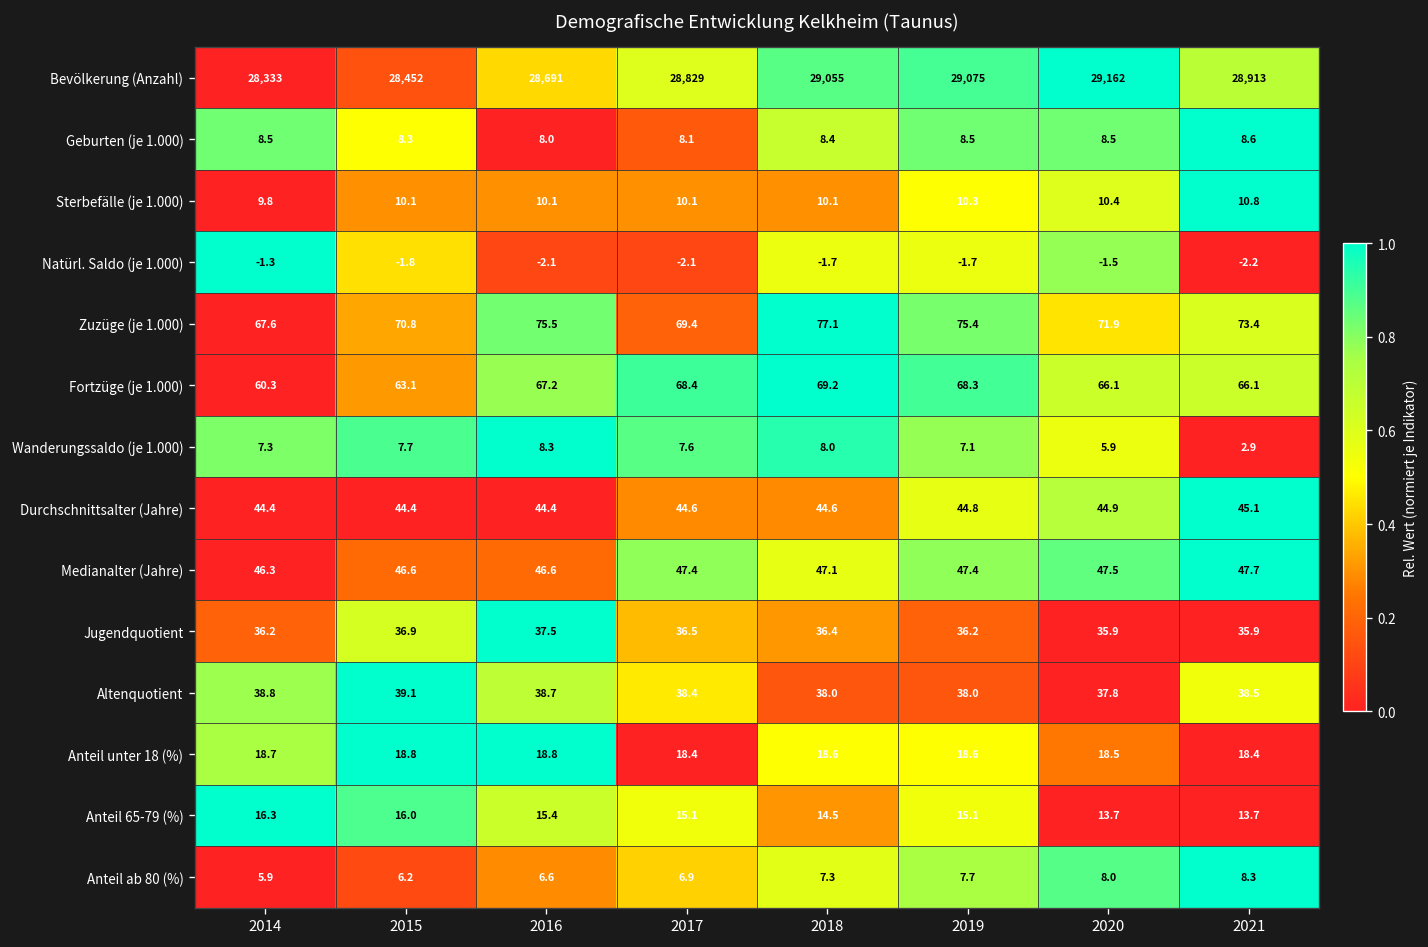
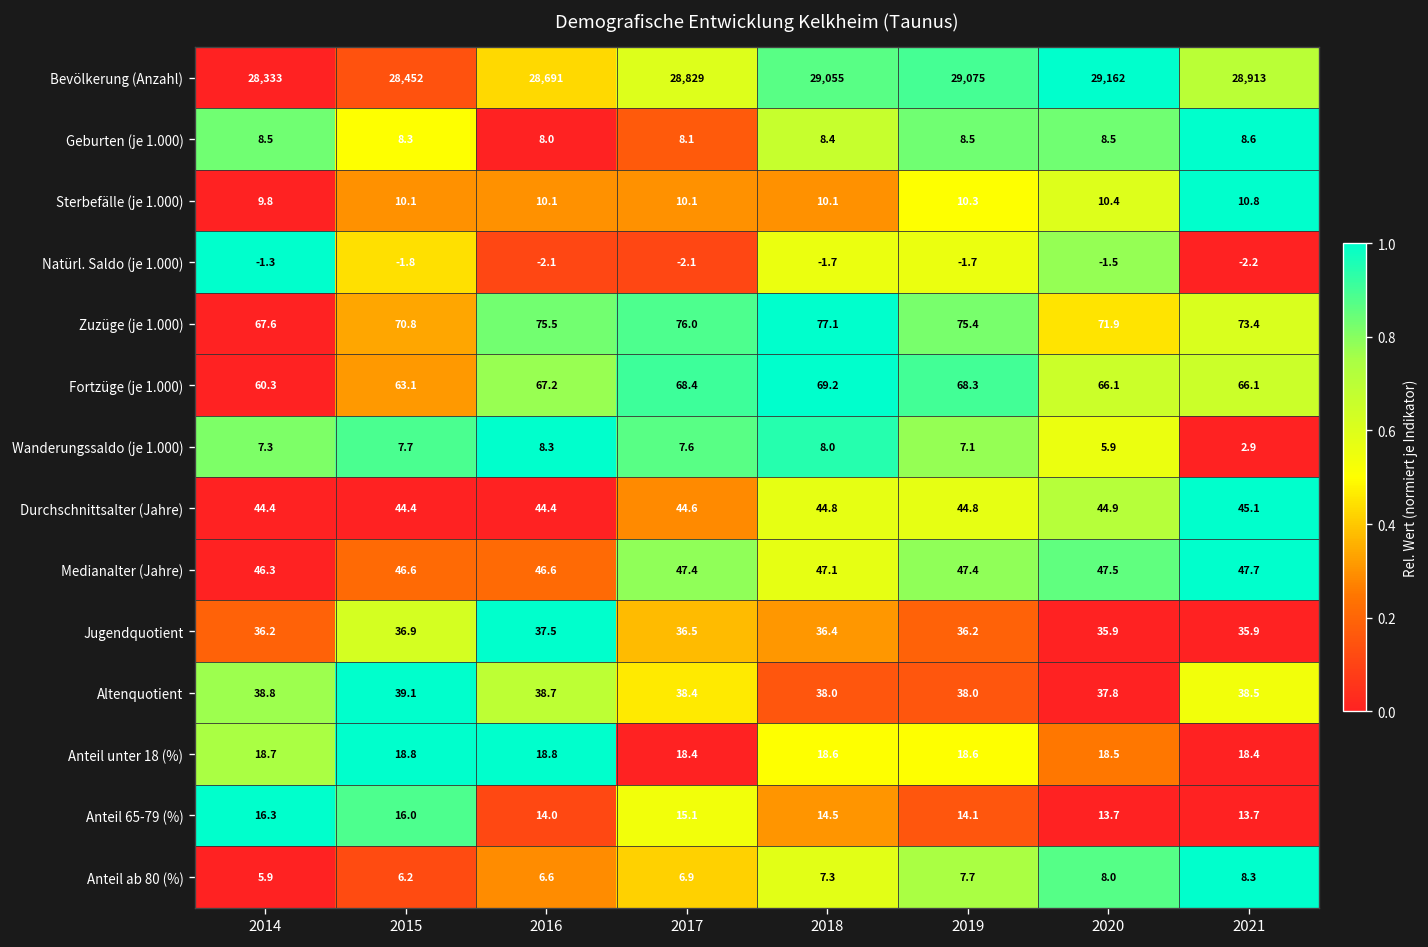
  {
    "Bevölkerung (Anzahl)": {
      "2014": "28,333",
      "2015": "28,452",
      "2016": "28,691",
      "2017": "28,829",
      "2018": "29,055",
      "2019": "29,075",
      "2020": "29,162",
      "2021": "28,913"
    },
    "Geburten (je 1.000)": {
      "2014": "8.5",
      "2015": "8.3",
      "2016": "8.0",
      "2017": "8.1",
      "2018": "8.4",
      "2019": "8.5",
      "2020": "8.5",
      "2021": "8.6"
    },
    "Sterbefälle (je 1.000)": {
      "2014": "9.8",
      "2015": "10.1",
      "2016": "10.1",
      "2017": "10.1",
      "2018": "10.1",
      "2019": "10.3",
      "2020": "10.4",
      "2021": "10.8"
    },
    "Natürl. Saldo (je 1.000)": {
      "2014": "-1.3",
      "2015": "-1.8",
      "2016": "-2.1",
      "2017": "-2.1",
      "2018": "-1.7",
      "2019": "-1.7",
      "2020": "-1.5",
      "2021": "-2.2"
    },
    "Zuzüge (je 1.000)": {
      "2014": "67.6",
      "2015": "70.8",
      "2016": "75.5",
-     "2017": "69.4",
+     "2017": "76.0",
      "2018": "77.1",
      "2019": "75.4",
      "2020": "71.9",
      "2021": "73.4"
    },
    "Fortzüge (je 1.000)": {
      "2014": "60.3",
      "2015": "63.1",
      "2016": "67.2",
      "2017": "68.4",
      "2018": "69.2",
      "2019": "68.3",
      "2020": "66.1",
      "2021": "66.1"
    },
    "Wanderungssaldo (je 1.000)": {
      "2014": "7.3",
      "2015": "7.7",
      "2016": "8.3",
      "2017": "7.6",
      "2018": "8.0",
      "2019": "7.1",
      "2020": "5.9",
      "2021": "2.9"
    },
    "Durchschnittsalter (Jahre)": {
      "2014": "44.4",
      "2015": "44.4",
      "2016": "44.4",
      "2017": "44.6",
-     "2018": "44.6",
+     "2018": "44.8",
      "2019": "44.8",
      "2020": "44.9",
      "2021": "45.1"
    },
    "Medianalter (Jahre)": {
      "2014": "46.3",
      "2015": "46.6",
      "2016": "46.6",
      "2017": "47.4",
      "2018": "47.1",
      "2019": "47.4",
      "2020": "47.5",
      "2021": "47.7"
    },
    "Jugendquotient": {
      "2014": "36.2",
      "2015": "36.9",
      "2016": "37.5",
      "2017": "36.5",
      "2018": "36.4",
      "2019": "36.2",
      "2020": "35.9",
      "2021": "35.9"
    },
    "Altenquotient": {
      "2014": "38.8",
      "2015": "39.1",
      "2016": "38.7",
      "2017": "38.4",
      "2018": "38.0",
      "2019": "38.0",
      "2020": "37.8",
      "2021": "38.5"
    },
    "Anteil unter 18 (%)": {
      "2014": "18.7",
      "2015": "18.8",
      "2016": "18.8",
      "2017": "18.4",
      "2018": "18.6",
      "2019": "18.6",
      "2020": "18.5",
      "2021": "18.4"
    },
    "Anteil 65-79 (%)": {
      "2014": "16.3",
      "2015": "16.0",
-     "2016": "15.4",
+     "2016": "14.0",
      "2017": "15.1",
      "2018": "14.5",
-     "2019": "15.1",
+     "2019": "14.1",
      "2020": "13.7",
      "2021": "13.7"
    },
    "Anteil ab 80 (%)": {
      "2014": "5.9",
      "2015": "6.2",
      "2016": "6.6",
      "2017": "6.9",
      "2018": "7.3",
      "2019": "7.7",
      "2020": "8.0",
      "2021": "8.3"
    }
  }
